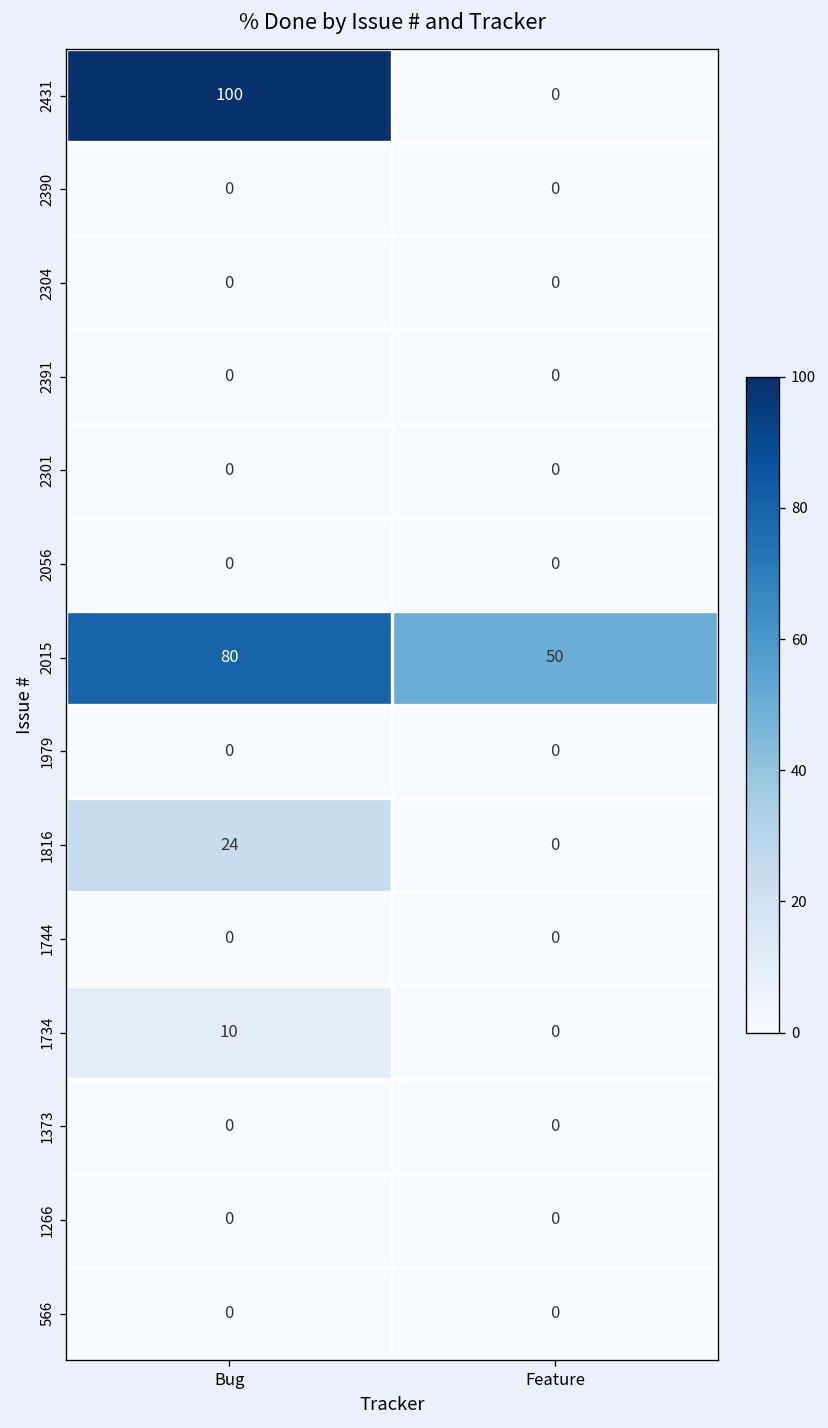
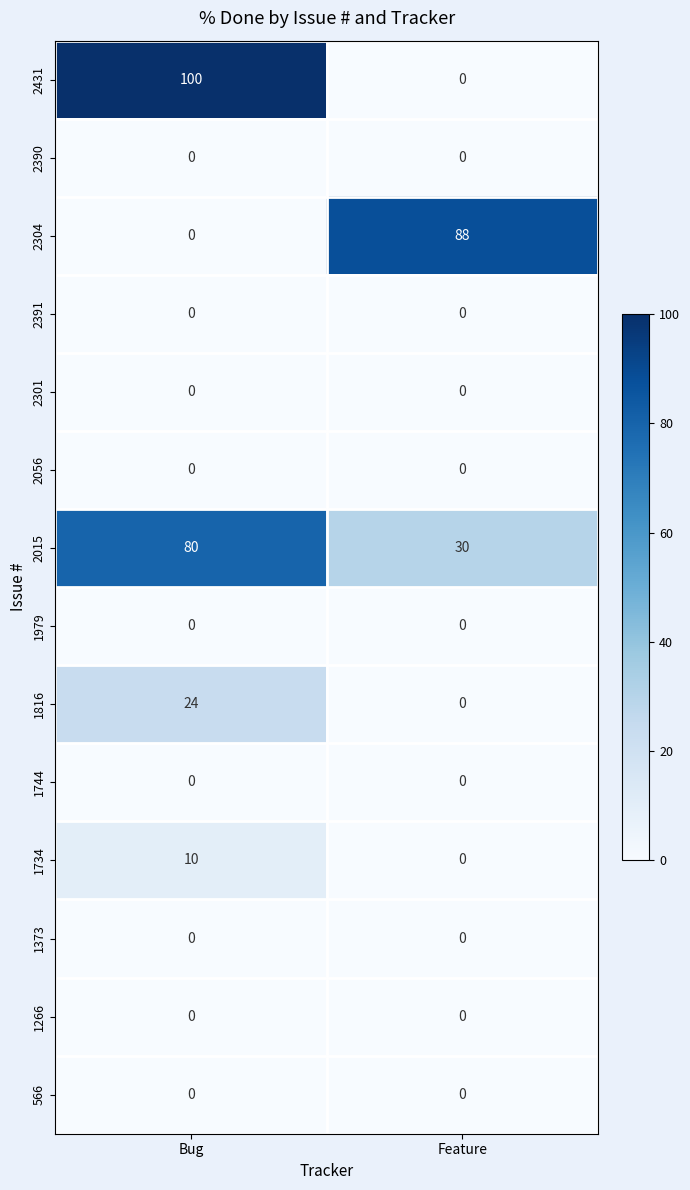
  {
    "2431": {
      "Bug": 100,
      "Feature": 0
    },
    "2390": {
      "Bug": 0,
      "Feature": 0
    },
    "2304": {
      "Bug": 0,
-     "Feature": 0
+     "Feature": 88
    },
    "2391": {
      "Bug": 0,
      "Feature": 0
    },
    "2301": {
      "Bug": 0,
      "Feature": 0
    },
    "2056": {
      "Bug": 0,
      "Feature": 0
    },
    "2015": {
      "Bug": 80,
-     "Feature": 50
+     "Feature": 30
    },
    "1979": {
      "Bug": 0,
      "Feature": 0
    },
    "1816": {
      "Bug": 24,
      "Feature": 0
    },
    "1744": {
      "Bug": 0,
      "Feature": 0
    },
    "1734": {
      "Bug": 10,
      "Feature": 0
    },
    "1373": {
      "Bug": 0,
      "Feature": 0
    },
    "1266": {
      "Bug": 0,
      "Feature": 0
    },
    "566": {
      "Bug": 0,
      "Feature": 0
    }
  }
